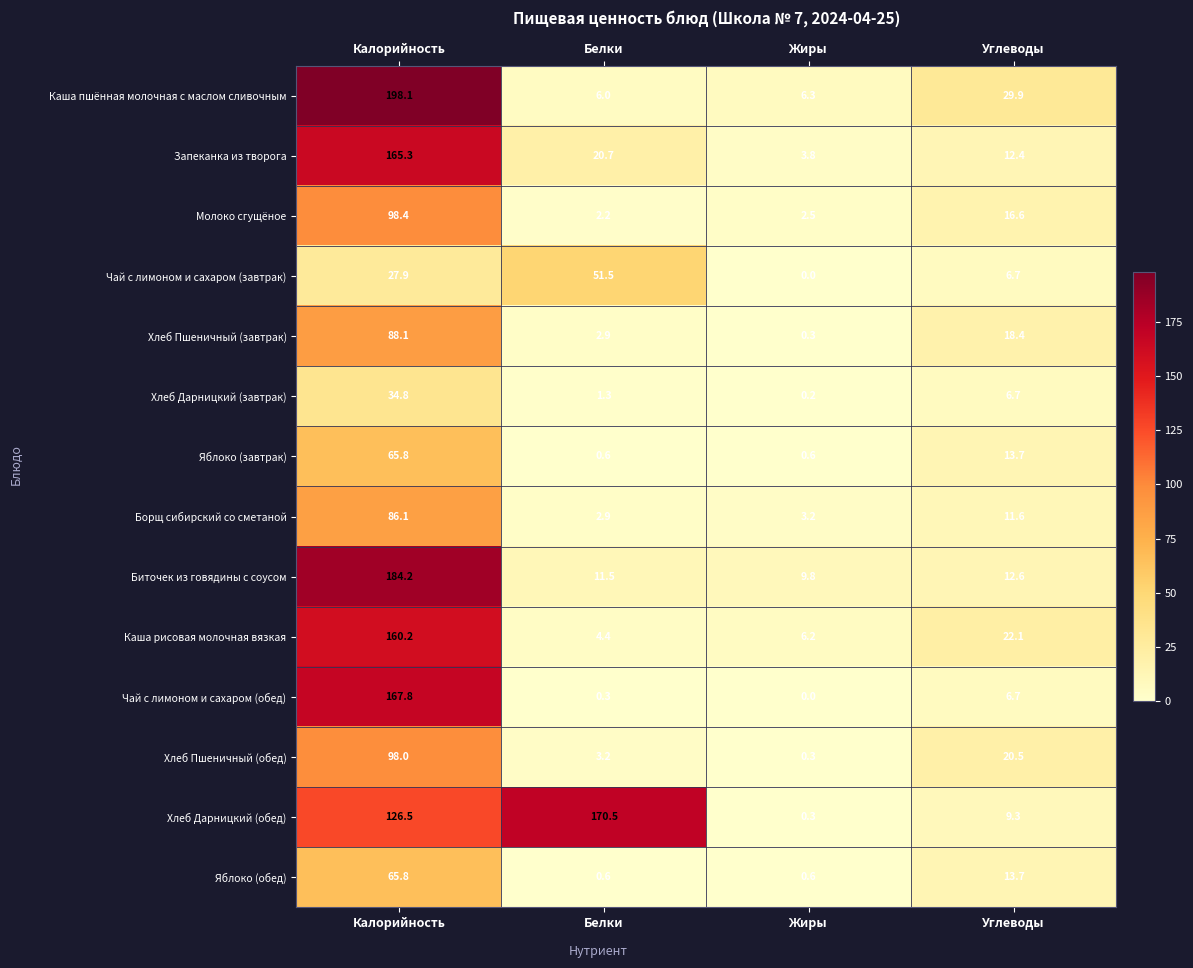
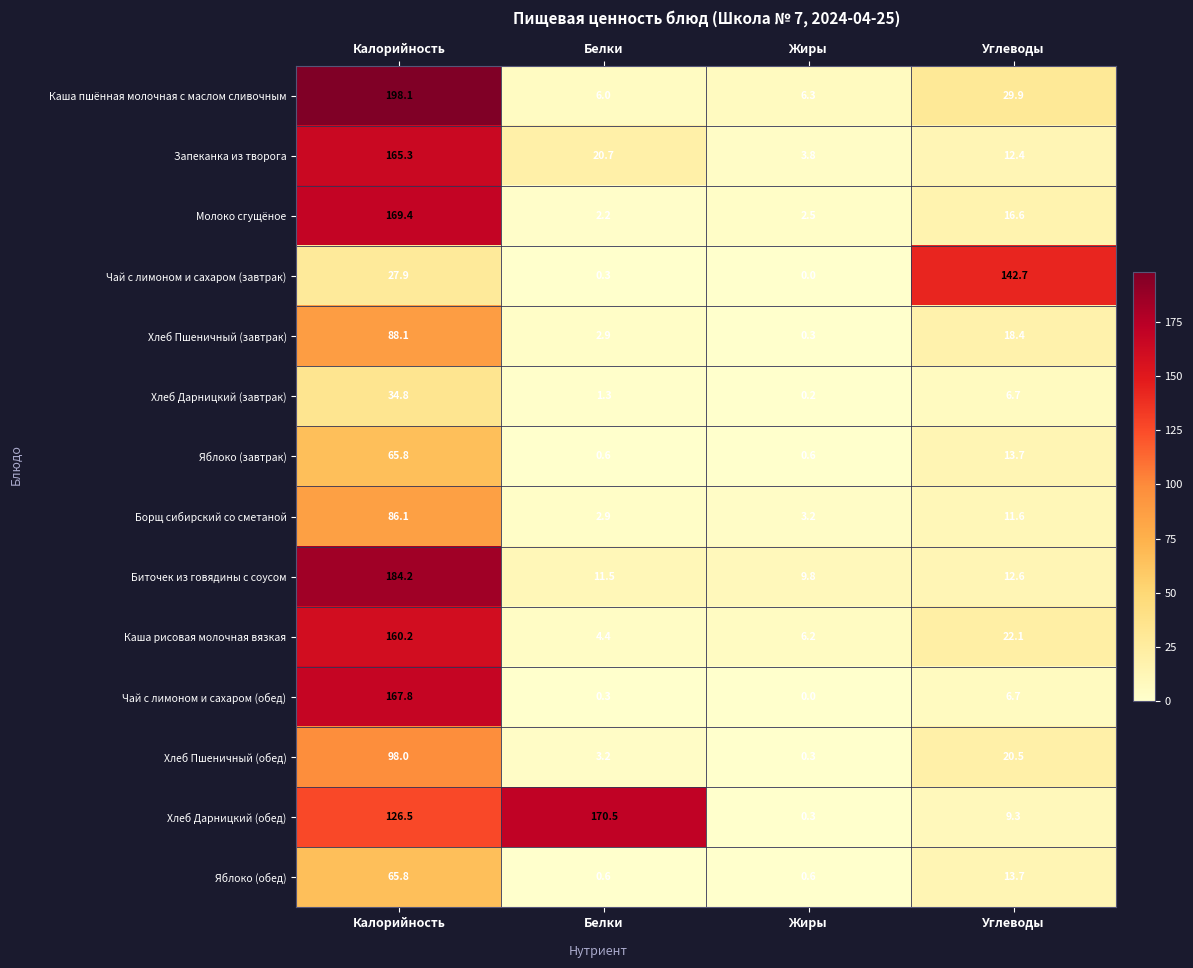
  {
    "Каша пшённая молочная с маслом сливочным": {
      "Калорийность": 198.1,
      "Белки": 6.0,
      "Жиры": 6.3,
      "Углеводы": 29.9
    },
    "Запеканка из творога": {
      "Калорийность": 165.3,
      "Белки": 20.7,
      "Жиры": 3.8,
      "Углеводы": 12.4
    },
    "Молоко сгущёное": {
-     "Калорийность": 98.4,
+     "Калорийность": 169.4,
      "Белки": 2.2,
      "Жиры": 2.5,
      "Углеводы": 16.6
    },
    "Чай с лимоном и сахаром (завтрак)": {
      "Калорийность": 27.9,
-     "Белки": 51.5,
+     "Белки": 0.3,
      "Жиры": 0.0,
-     "Углеводы": 6.7
+     "Углеводы": 142.7
    },
    "Хлеб Пшеничный (завтрак)": {
      "Калорийность": 88.1,
      "Белки": 2.9,
      "Жиры": 0.3,
      "Углеводы": 18.4
    },
    "Хлеб Дарницкий (завтрак)": {
      "Калорийность": 34.8,
      "Белки": 1.3,
      "Жиры": 0.2,
      "Углеводы": 6.7
    },
    "Яблоко (завтрак)": {
      "Калорийность": 65.8,
      "Белки": 0.6,
      "Жиры": 0.6,
      "Углеводы": 13.7
    },
    "Борщ сибирский со сметаной": {
      "Калорийность": 86.1,
      "Белки": 2.9,
      "Жиры": 3.2,
      "Углеводы": 11.6
    },
    "Биточек из говядины с соусом": {
      "Калорийность": 184.2,
      "Белки": 11.5,
      "Жиры": 9.8,
      "Углеводы": 12.6
    },
    "Каша рисовая молочная вязкая": {
      "Калорийность": 160.2,
      "Белки": 4.4,
      "Жиры": 6.2,
      "Углеводы": 22.1
    },
    "Чай с лимоном и сахаром (обед)": {
      "Калорийность": 167.8,
      "Белки": 0.3,
      "Жиры": 0.0,
      "Углеводы": 6.7
    },
    "Хлеб Пшеничный (обед)": {
      "Калорийность": 98.0,
      "Белки": 3.2,
      "Жиры": 0.3,
      "Углеводы": 20.5
    },
    "Хлеб Дарницкий (обед)": {
      "Калорийность": 126.5,
      "Белки": 170.5,
      "Жиры": 0.3,
      "Углеводы": 9.3
    },
    "Яблоко (обед)": {
      "Калорийность": 65.8,
      "Белки": 0.6,
      "Жиры": 0.6,
      "Углеводы": 13.7
    }
  }
